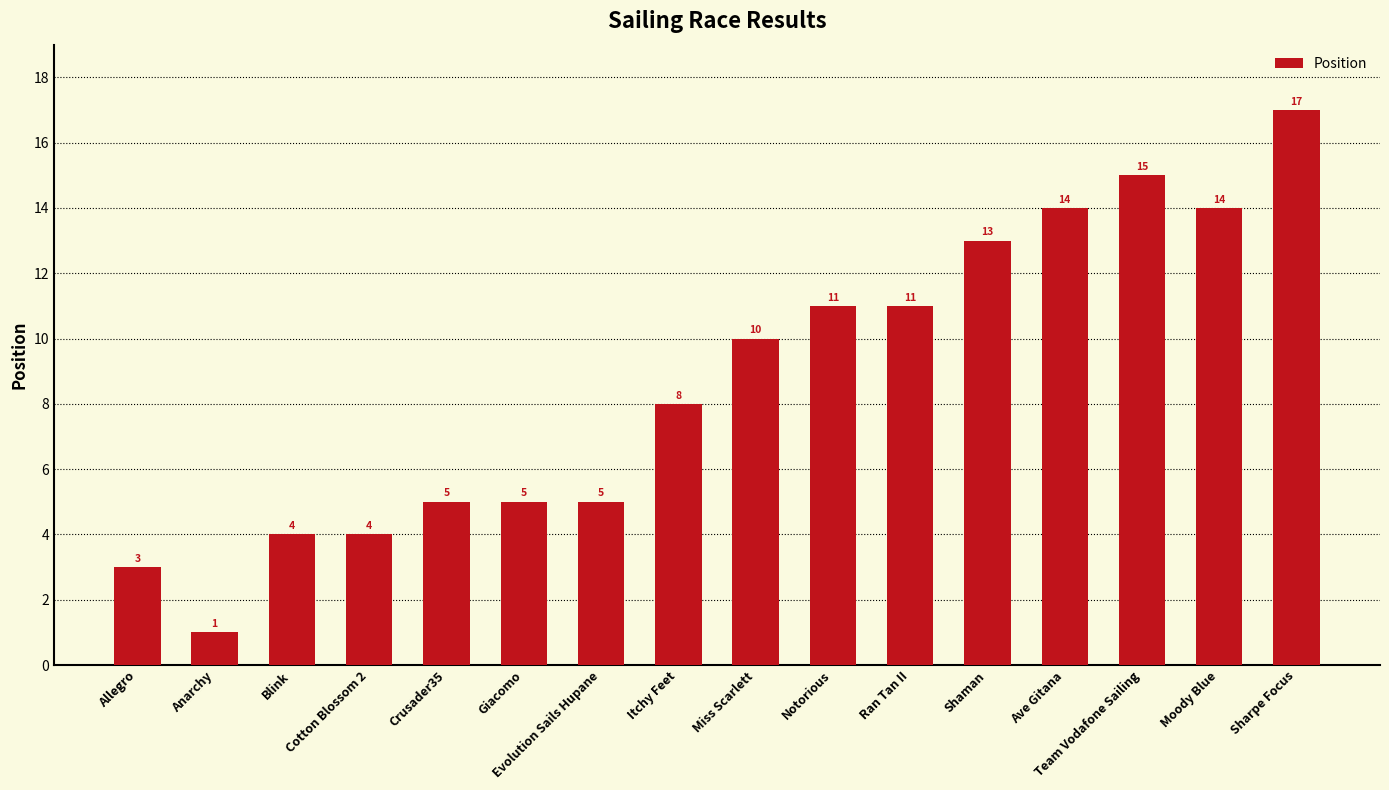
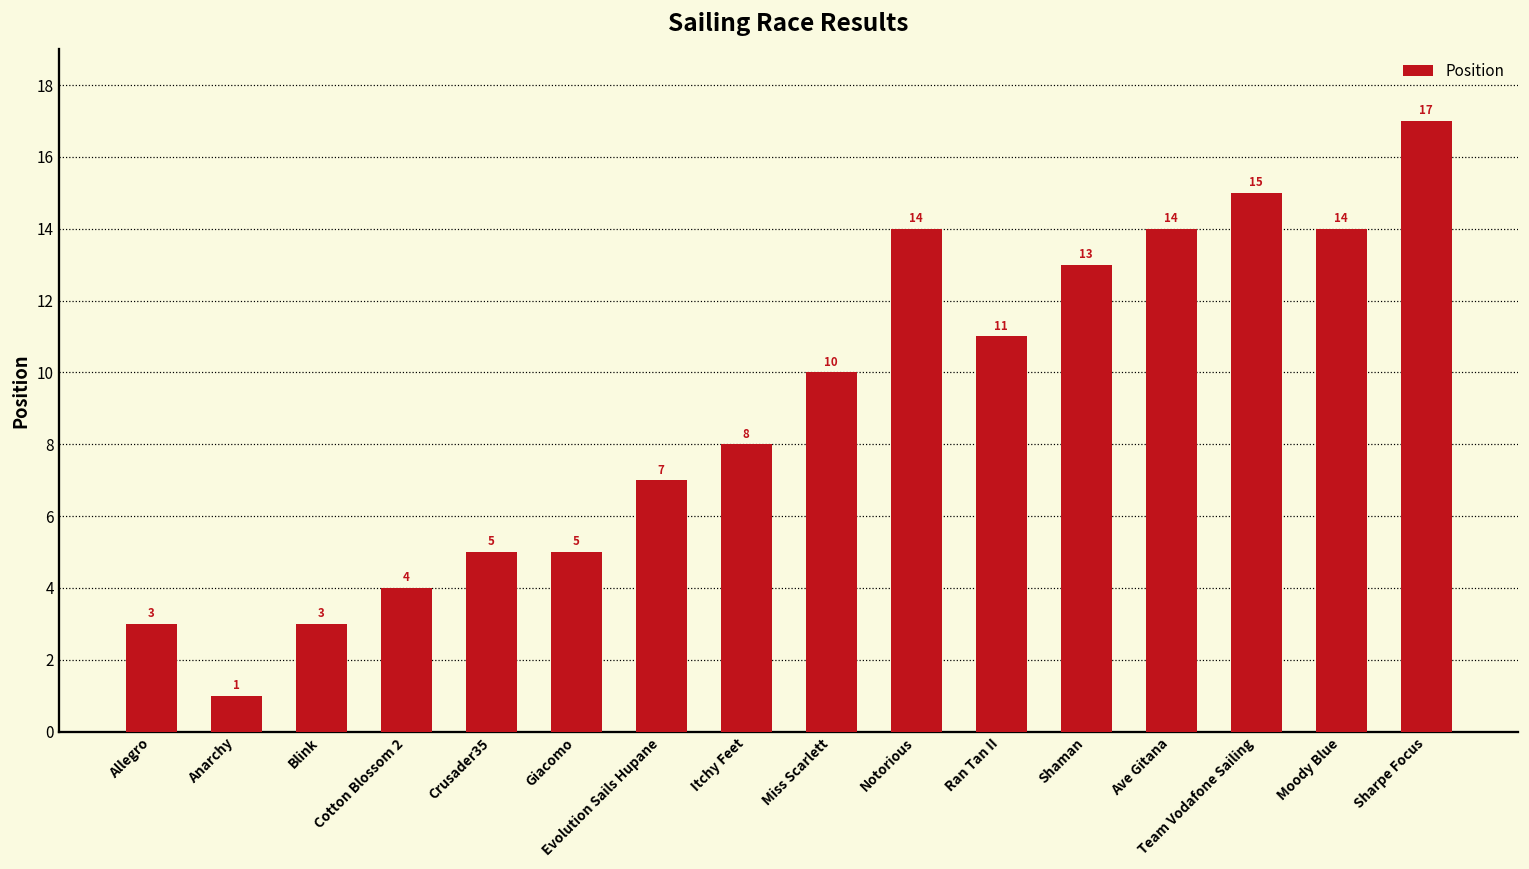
  {
    "Allegro": 3,
    "Anarchy": 1,
-   "Blink": 4,
+   "Blink": 3,
    "Cotton Blossom 2": 4,
    "Crusader35": 5,
    "Giacomo": 5,
-   "Evolution Sails Hupane": 5,
+   "Evolution Sails Hupane": 7,
    "Itchy Feet": 8,
    "Miss Scarlett": 10,
-   "Notorious": 11,
+   "Notorious": 14,
    "Ran Tan II": 11,
    "Shaman": 13,
    "Ave Gitana": 14,
    "Team Vodafone Sailing": 15,
    "Moody Blue": 14,
    "Sharpe Focus": 17
  }
